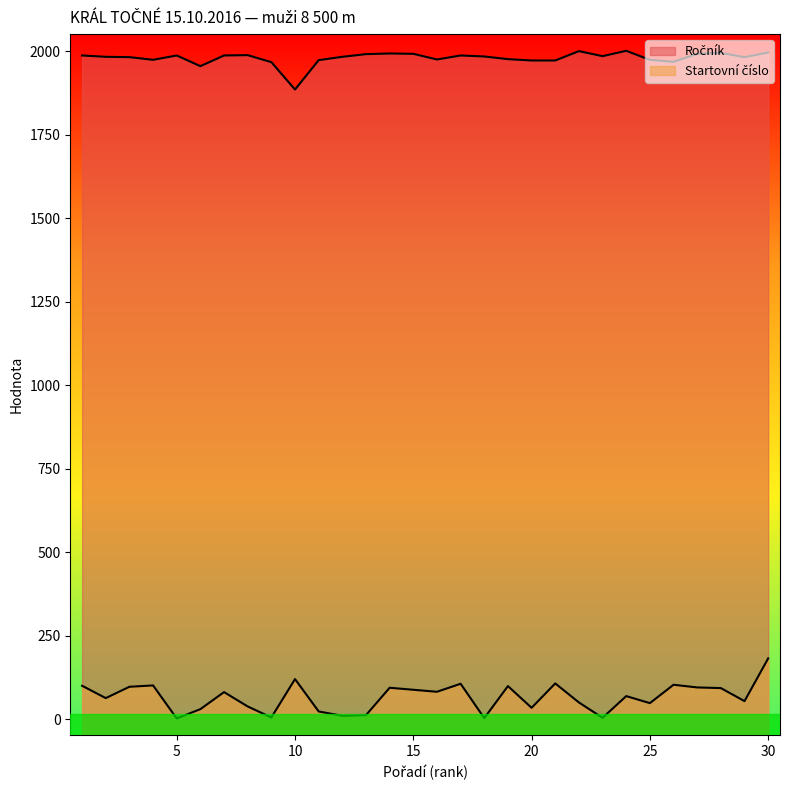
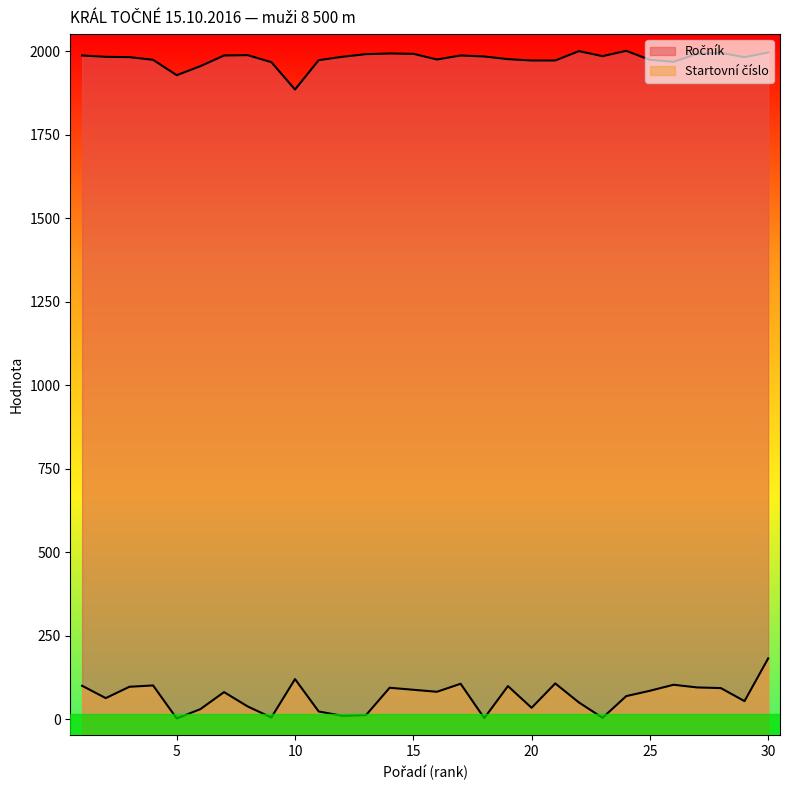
  {
    "Ročník": {
-     "5": 1990,
+     "5": 1930,
      "10": 1890,
      "15": 1990,
      "20": 1970
    },
    "Startovní číslo": {
      "10": 120,
      "15": 90,
      "20": 30,
-     "25": 50,
+     "25": 90,
      "30": 180
    }
  }
